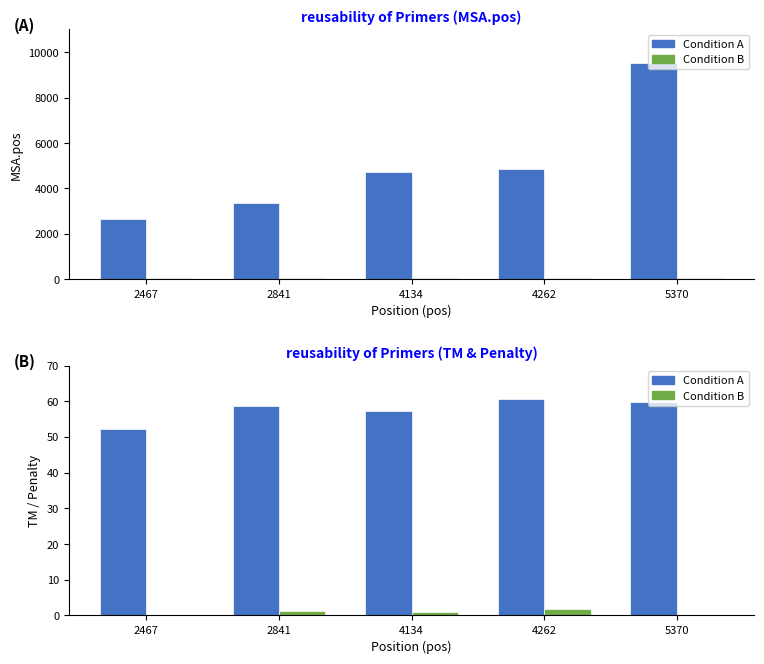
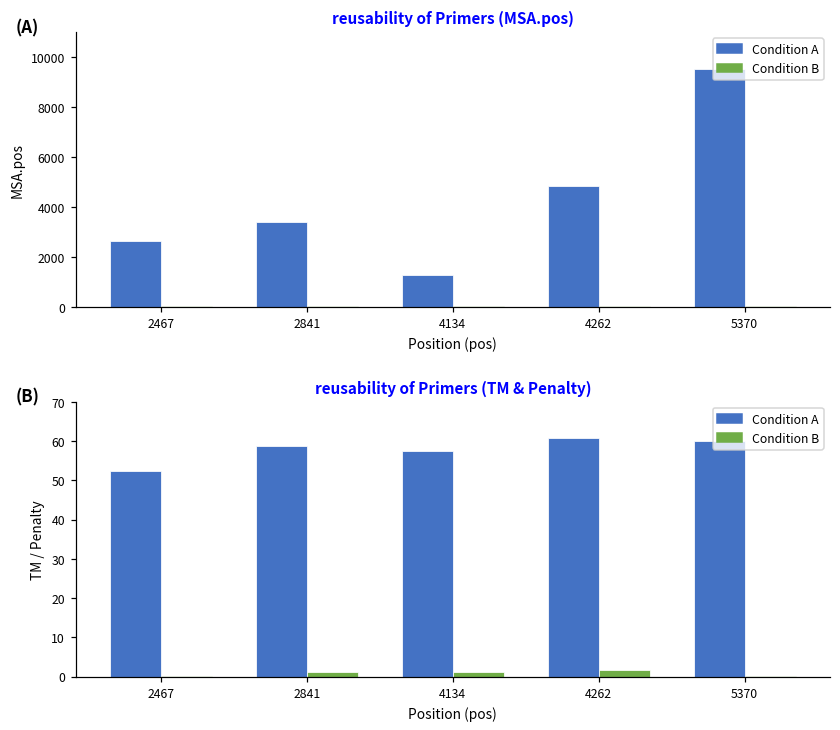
  {
    "reusability of Primers (MSA.pos)": {
      "Condition A": {
        "2467": 2600,
        "2841": 3400,
-       "4134": 4700,
+       "4134": 1300,
        "4262": 4800
      }
    },
    "reusability of Primers (TM & Penalty)": {
      "Condition A": {
        "2467": 52,
        "2841": 59,
        "4134": 57,
        "4262": 61
      },
      "Condition B": {
        "2841": 1,
        "4134": 1,
        "4262": 2
      }
    }
  }
